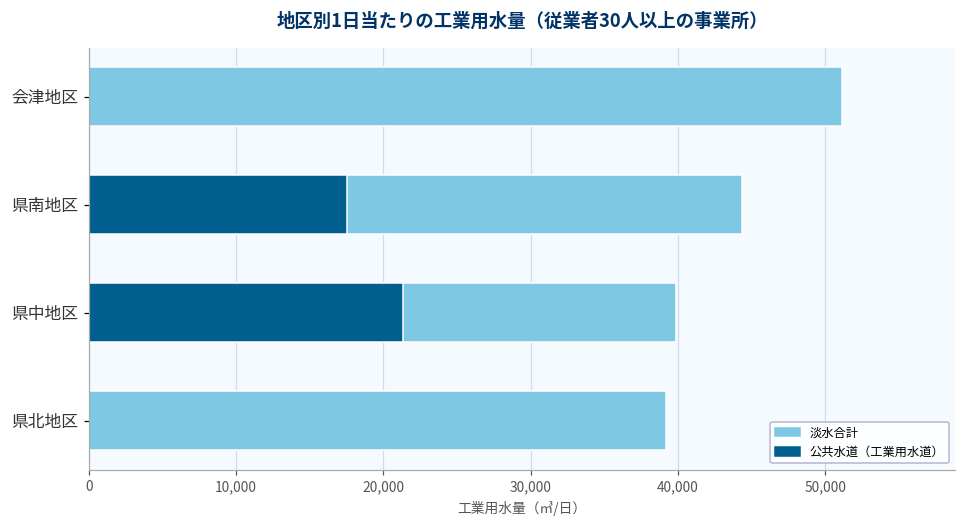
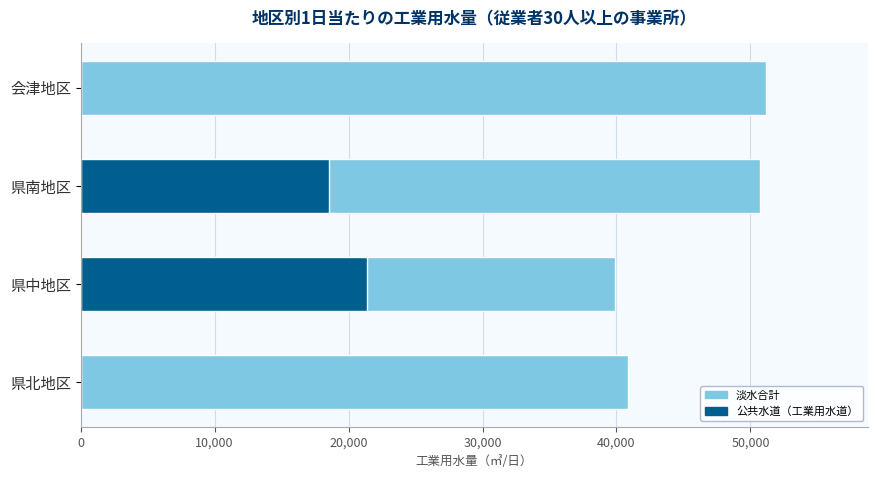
  {
    "淡水合計": {
      "会津地区": "51,100",
-     "県南地区": "44,300",
+     "県南地区": "50,700",
      "県中地区": "39,900",
-     "県北地区": "39,200"
+     "県北地区": "40,900"
    },
    "公共水道（工業用水道）": {
      "会津地区": "0",
-     "県南地区": "17,600",
+     "県南地区": "18,500",
      "県北地区": "0"
    }
  }
